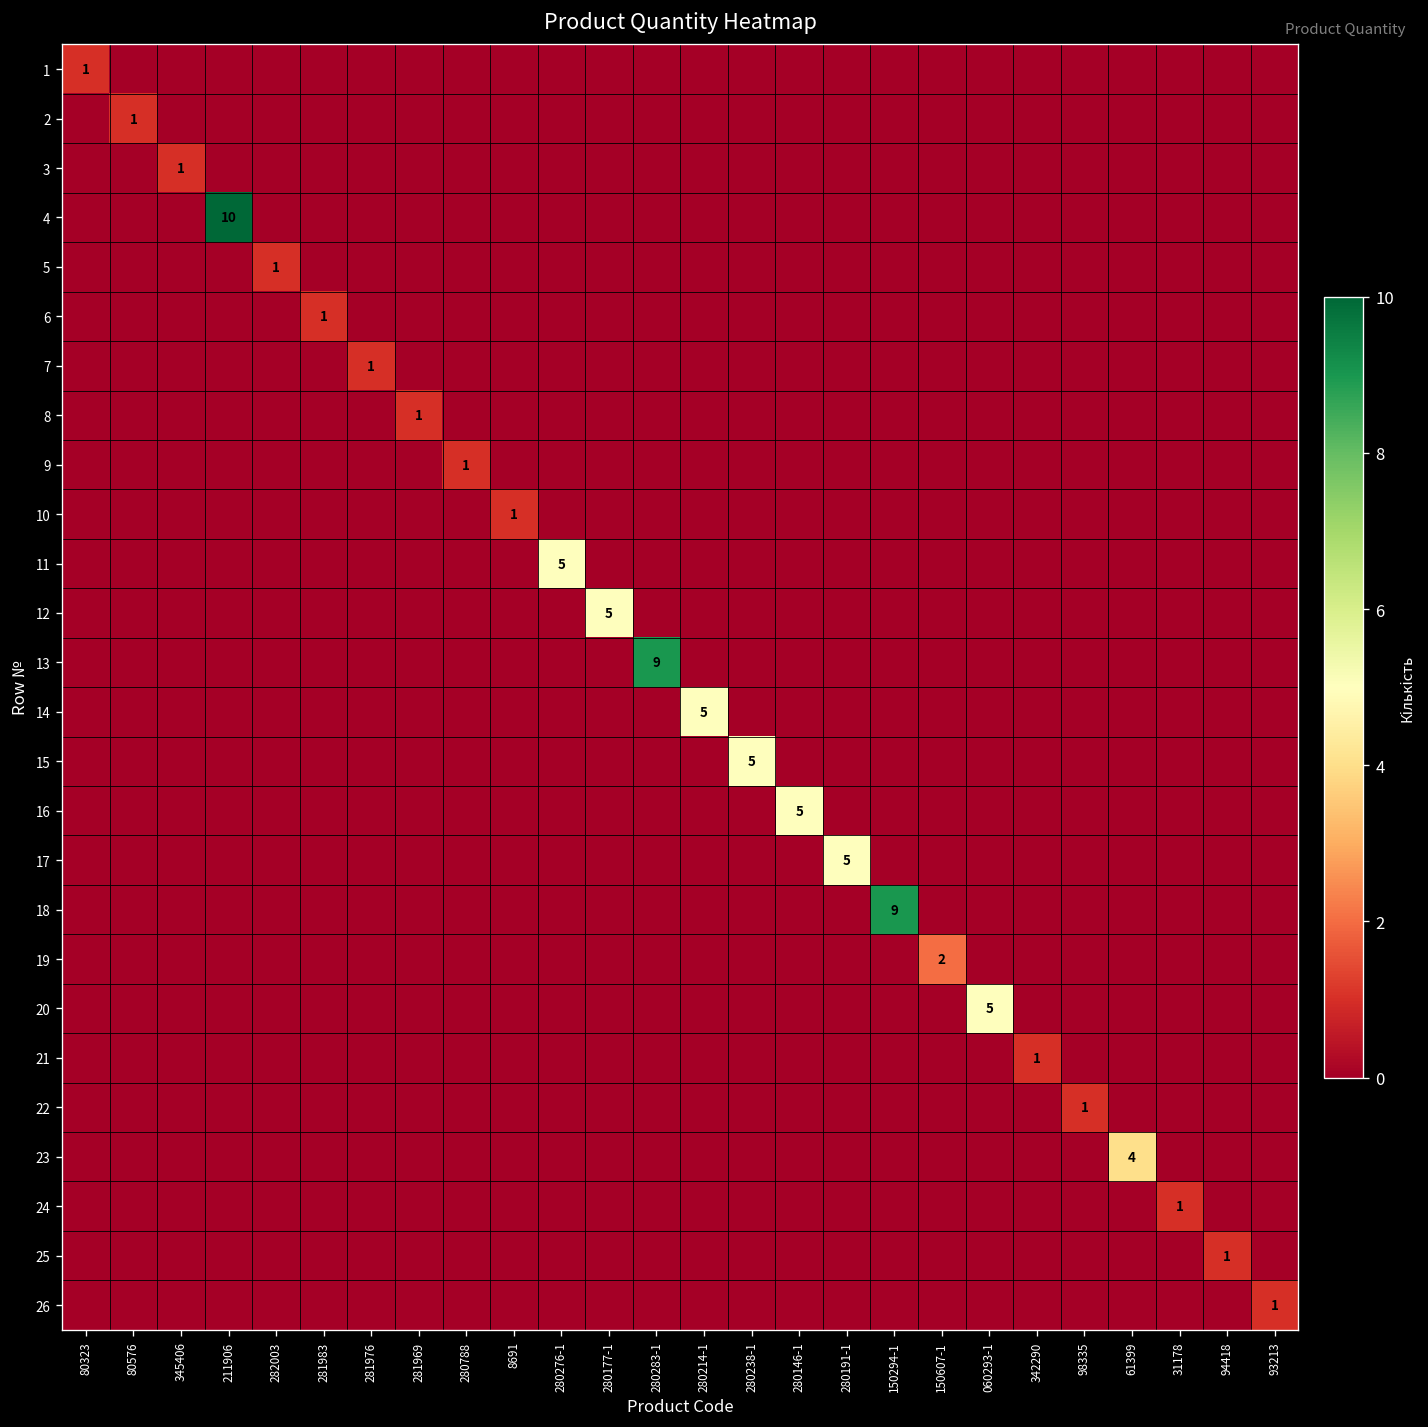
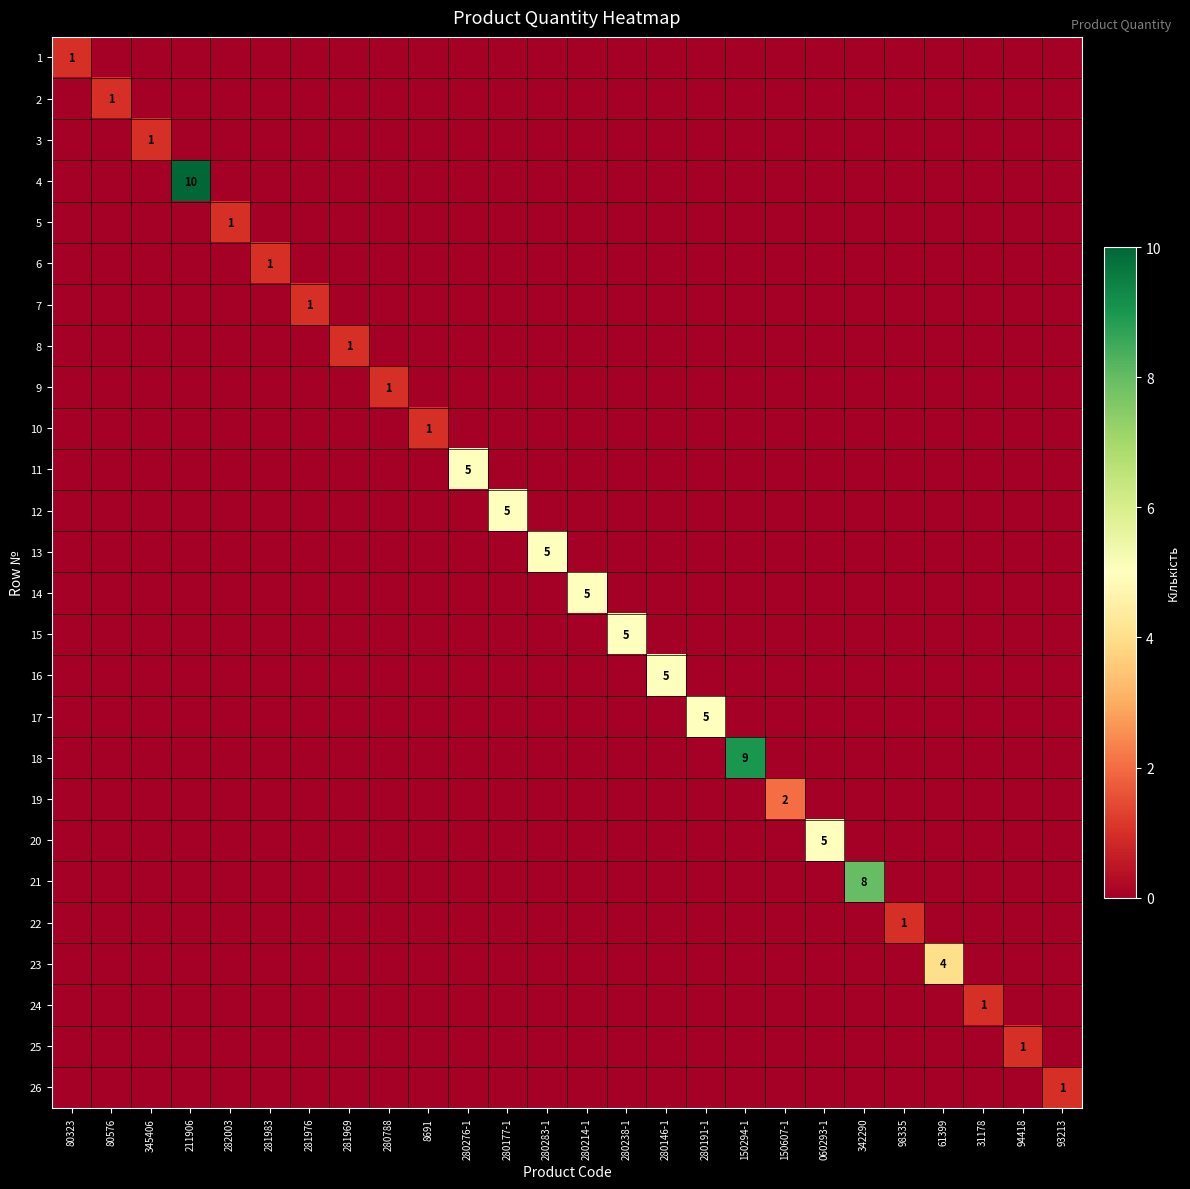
  {
    "1": {
      "80323": 1
    },
    "2": {
      "80576": 1
    },
    "3": {
      "345406": 1
    },
    "4": {
      "211906": 10
    },
    "5": {
      "282003": 1
    },
    "6": {
      "281983": 1
    },
    "7": {
      "281976": 1
    },
    "8": {
      "281969": 1
    },
    "9": {
      "280788": 1
    },
    "10": {
      "8691": 1
    },
    "11": {
      "280276-1": 5
    },
    "12": {
      "280177-1": 5
    },
    "13": {
-     "280283-1": 9
+     "280283-1": 5
    },
    "14": {
      "280214-1": 5
    },
    "15": {
      "280238-1": 5
    },
    "16": {
      "280146-1": 5
    },
    "17": {
      "280191-1": 5
    },
    "18": {
      "150294-1": 9
    },
    "19": {
      "150607-1": 2
    },
    "20": {
      "060293-1": 5
    },
    "21": {
-     "342290": 1
+     "342290": 8
    },
    "22": {
      "98335": 1
    },
    "23": {
      "61399": 4
    },
    "24": {
      "31178": 1
    },
    "25": {
      "94418": 1
    },
    "26": {
      "93213": 1
    }
  }
